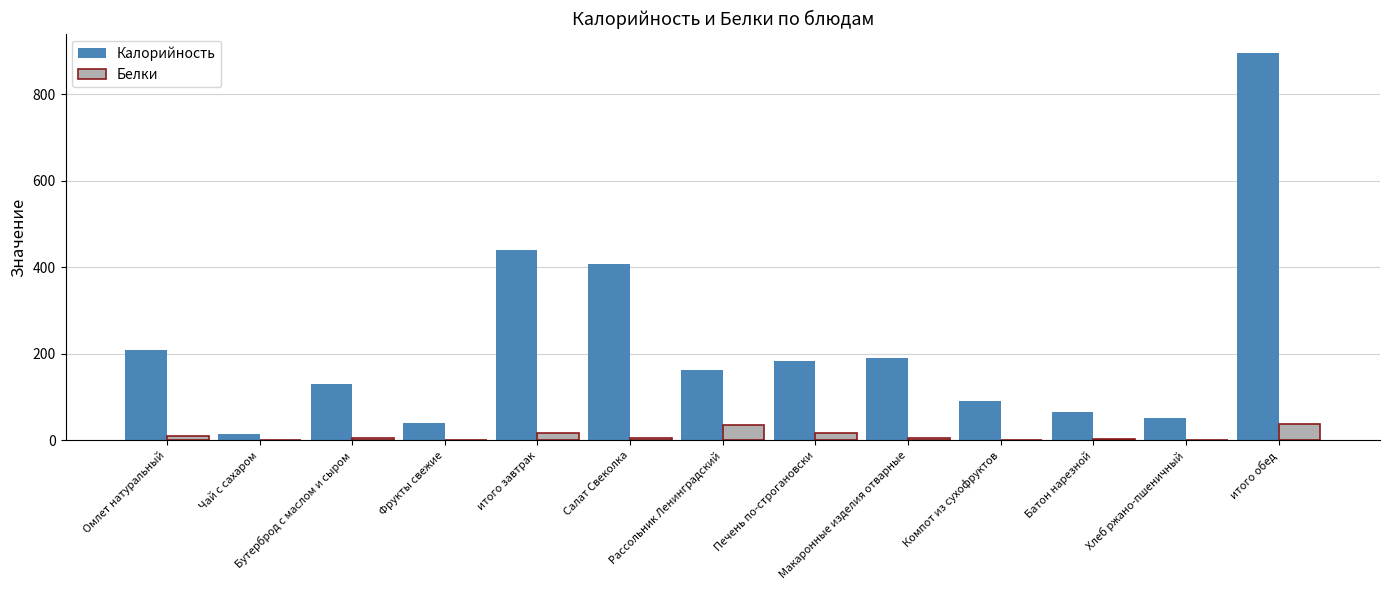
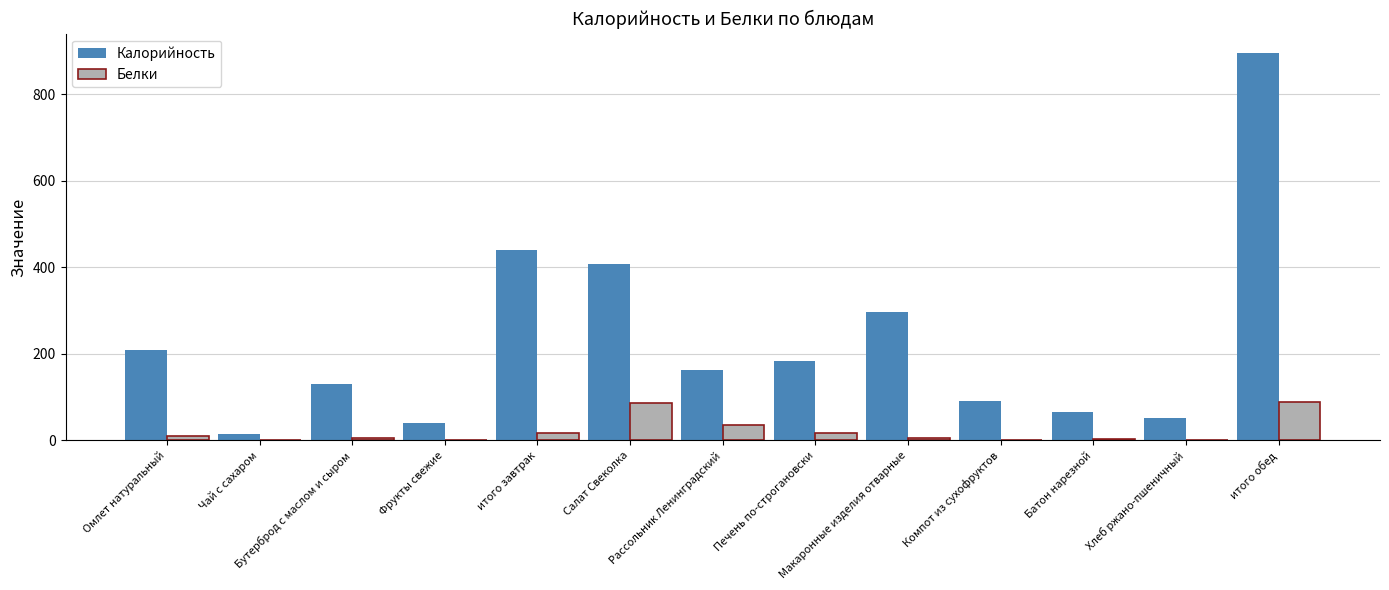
  {
    "Калорийность": {
      "Омлет натуральный": 210,
      "Чай с сахаром": 10,
      "Бутерброд с маслом и сыром": 130,
      "Фрукты свежие": 40,
      "итого завтрак": 440,
      "Салат Свеколка": 410,
      "Рассольник Ленинградский": 160,
      "Печень по-строгановски": 180,
-     "Макаронные изделия отварные": 190,
+     "Макаронные изделия отварные": 300,
      "Компот из сухофруктов": 90,
      "Батон нарезной": 70,
      "Хлеб ржано-пшеничный": 50,
      "итого обед": 900
    },
    "Белки": {
      "Омлет натуральный": 10,
      "итого завтрак": 20,
-     "Салат Свеколка": 0,
+     "Салат Свеколка": 90,
      "Рассольник Ленинградский": 40,
      "Печень по-строгановски": 20,
-     "итого обед": 40
+     "итого обед": 90
    }
  }
